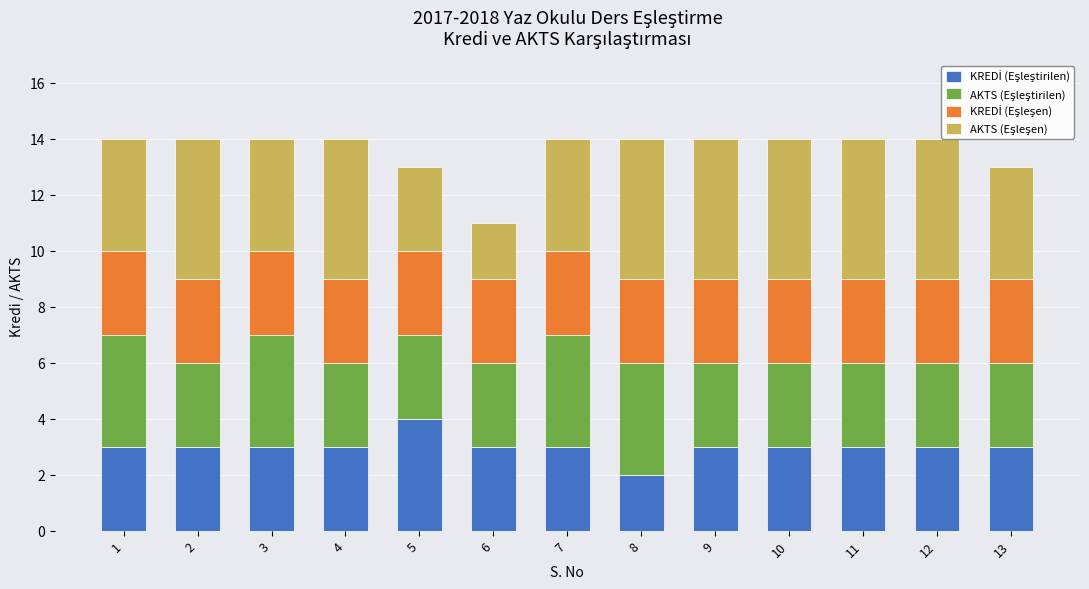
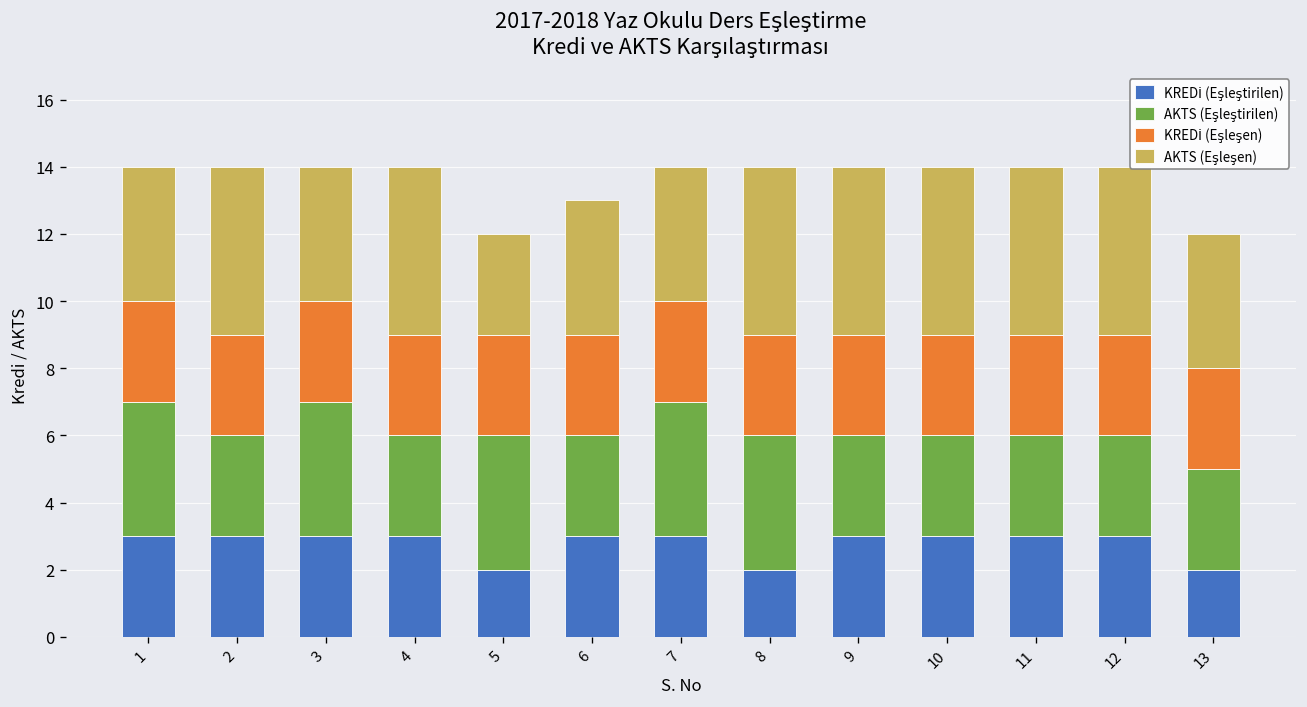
  {
    "KREDİ (Eşleştirilen)": {
      "1": 3,
      "2": 3,
      "3": 3,
      "4": 3,
-     "5": 4,
+     "5": 2,
      "6": 3,
      "7": 3,
      "8": 2,
      "9": 3,
      "10": 3,
      "11": 3,
      "12": 3,
-     "13": 3
+     "13": 2
    },
    "AKTS (Eşleştirilen)": {
      "1": 4,
      "2": 3,
      "3": 4,
      "4": 3,
-     "5": 3,
+     "5": 4,
      "6": 3,
      "7": 4,
      "8": 4,
      "9": 3,
      "10": 3,
      "11": 3,
      "12": 3,
      "13": 3
    },
    "KREDİ (Eşleşen)": {
      "1": 3,
      "2": 3,
      "3": 3,
      "4": 3,
      "5": 3,
      "6": 3,
      "7": 3,
      "8": 3,
      "9": 3,
      "10": 3,
      "11": 3,
      "12": 3,
      "13": 3
    },
    "AKTS (Eşleşen)": {
      "1": 4,
      "2": 5,
      "3": 4,
      "4": 5,
      "5": 3,
-     "6": 2,
+     "6": 4,
      "7": 4,
      "8": 5,
      "9": 5,
      "10": 5,
      "11": 5,
      "12": 5,
      "13": 4
    }
  }
